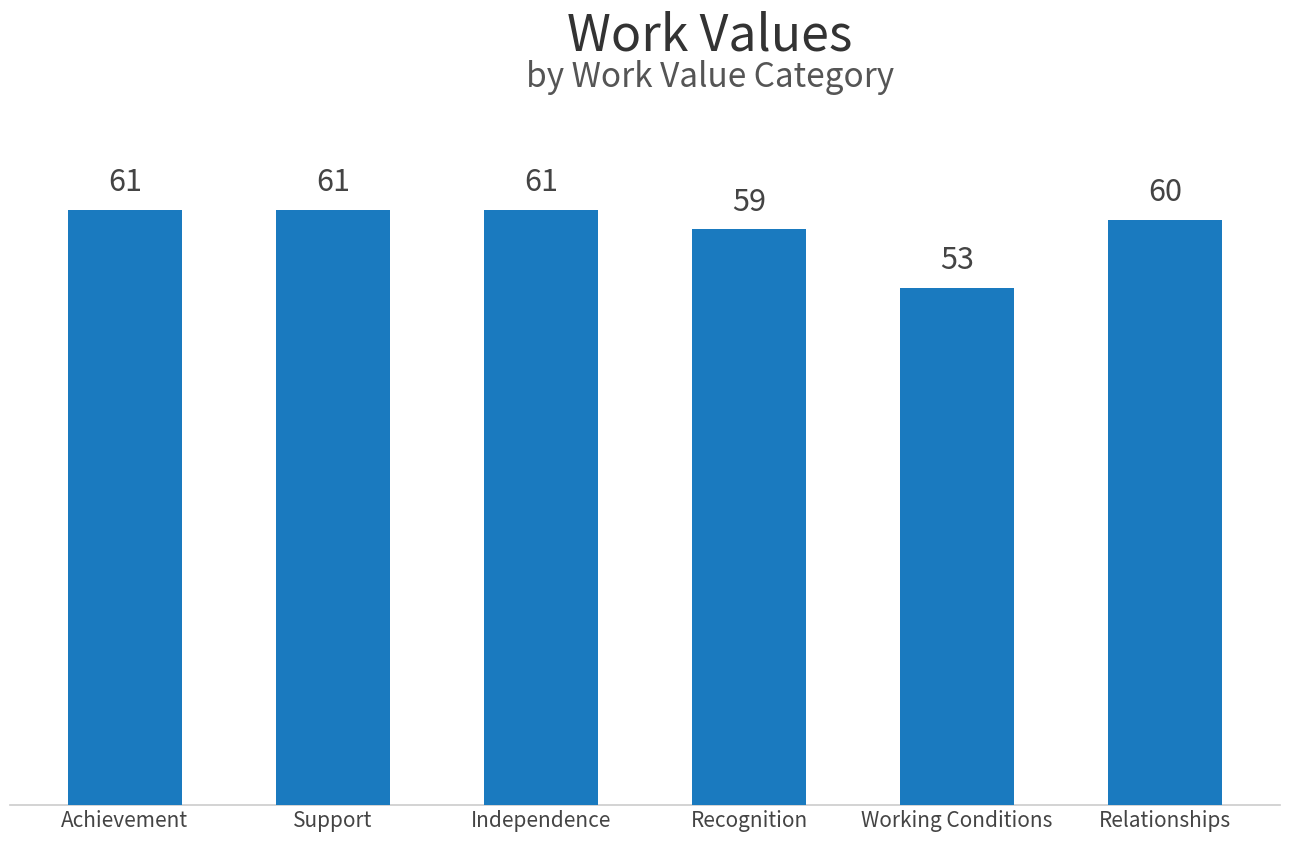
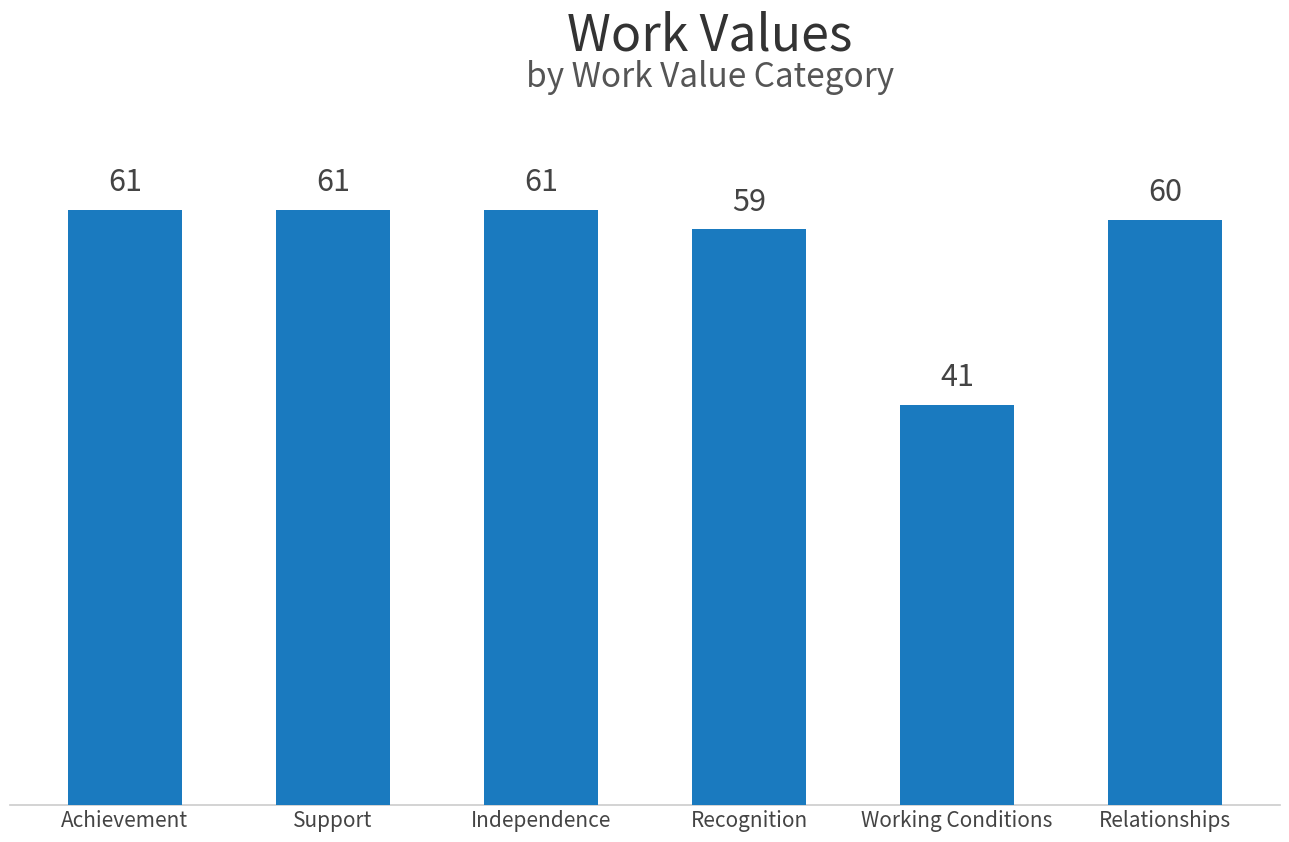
  {
    "Achievement": 61,
    "Support": 61,
    "Independence": 61,
    "Recognition": 59,
-   "Working Conditions": 53,
+   "Working Conditions": 41,
    "Relationships": 60
  }
